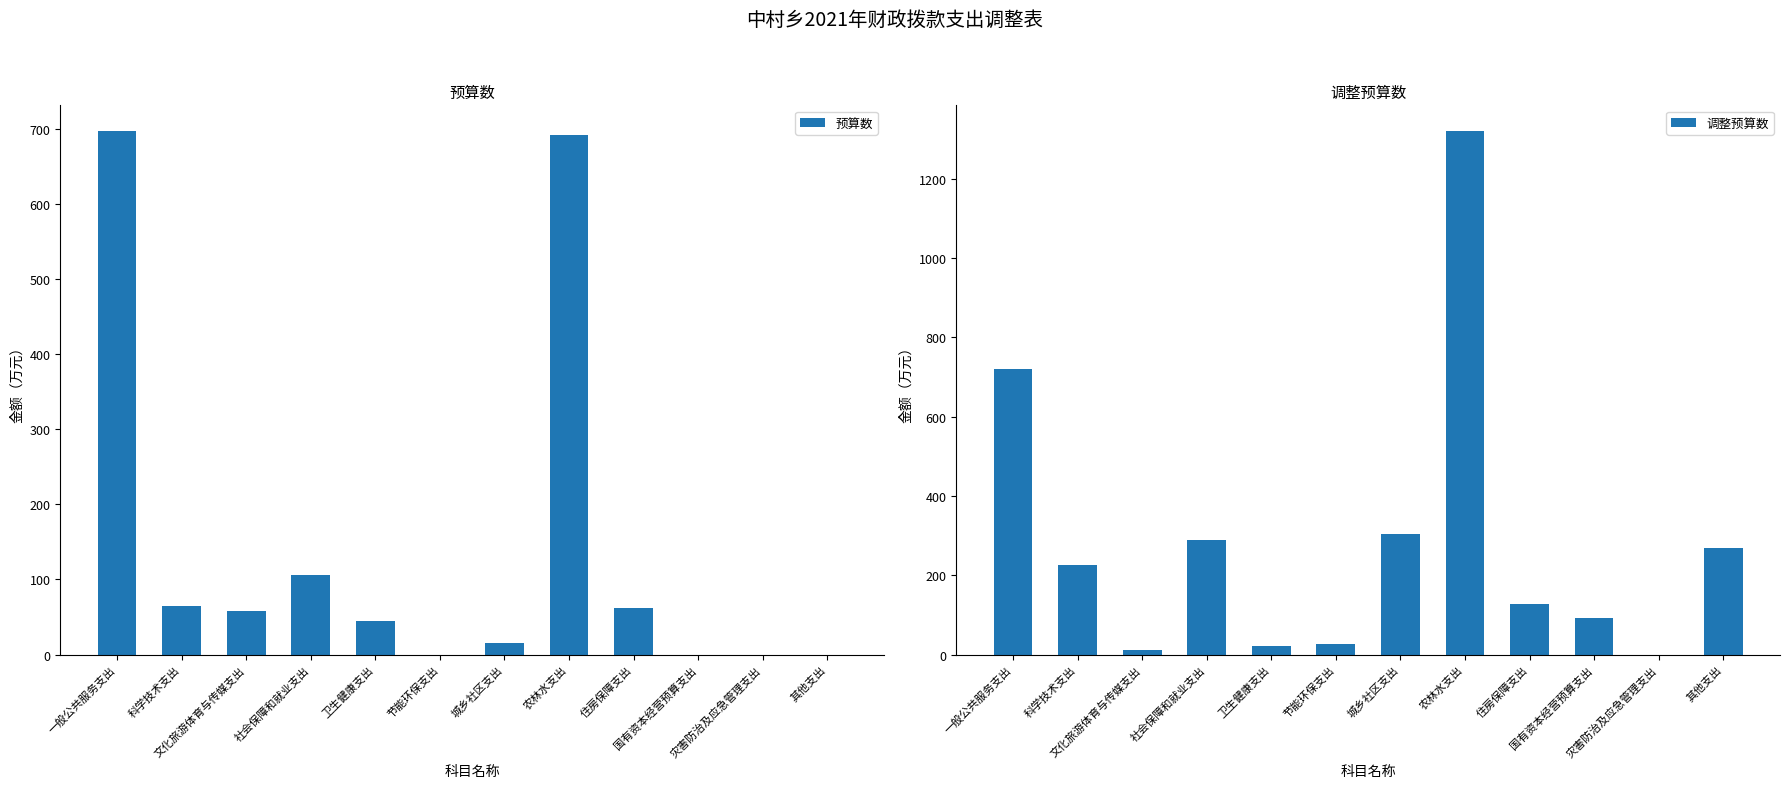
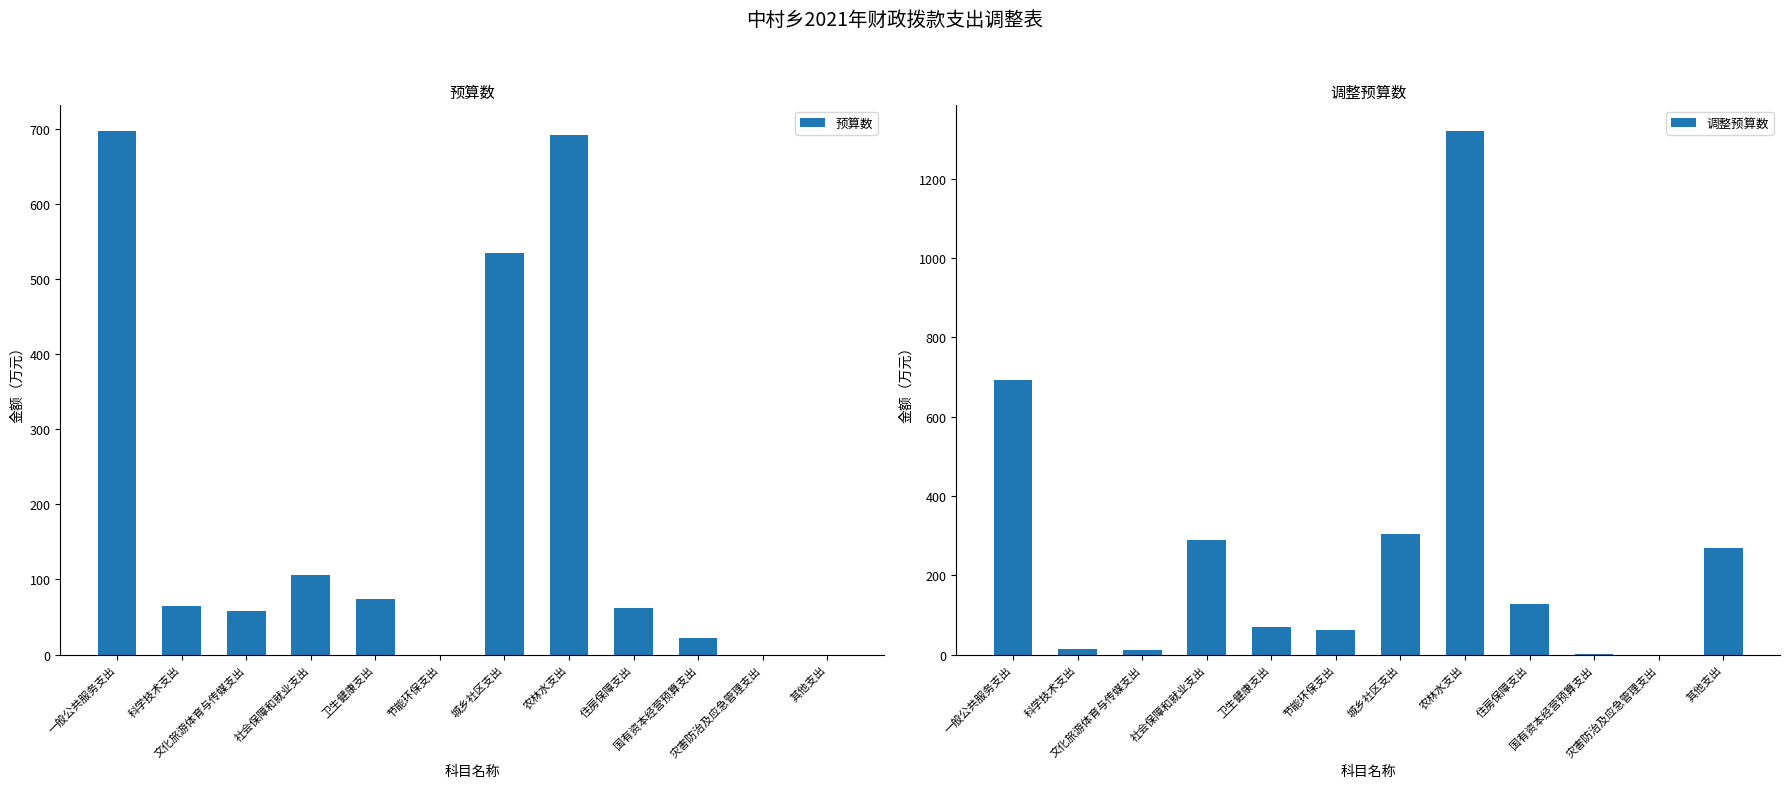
  {
    "预算数": {
      "一般公共服务支出": 700,
      "科学技术支出": 70,
      "文化旅游体育与传媒支出": 60,
      "社会保障和就业支出": 110,
-     "卫生健康支出": 40,
+     "卫生健康支出": 70,
      "节能环保支出": 0,
-     "城乡社区支出": 20,
+     "城乡社区支出": 540,
      "农林水支出": 690,
      "住房保障支出": 60,
-     "国有资本经营预算支出": 0,
+     "国有资本经营预算支出": 20,
      "灾害防治及应急管理支出": 0,
      "其他支出": 0
    },
    "调整预算数": {
-     "一般公共服务支出": 720,
-     "科学技术支出": 230,
+     "一般公共服务支出": 690,
+     "科学技术支出": 10,
      "文化旅游体育与传媒支出": 10,
      "社会保障和就业支出": 290,
-     "卫生健康支出": 20,
-     "节能环保支出": 30,
+     "卫生健康支出": 70,
+     "节能环保支出": 60,
      "城乡社区支出": 300,
      "农林水支出": 1320,
      "住房保障支出": 130,
-     "国有资本经营预算支出": 90,
+     "国有资本经营预算支出": 0,
      "灾害防治及应急管理支出": 0,
      "其他支出": 270
    }
  }
